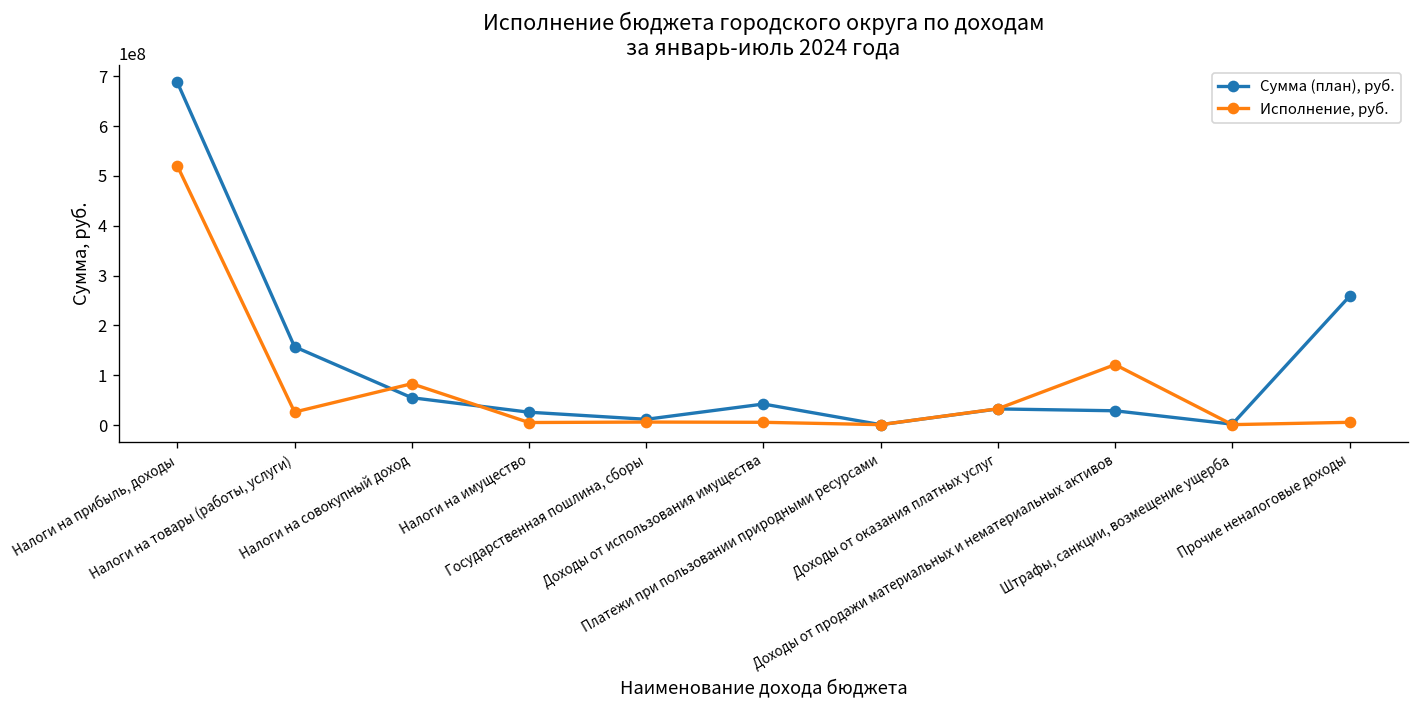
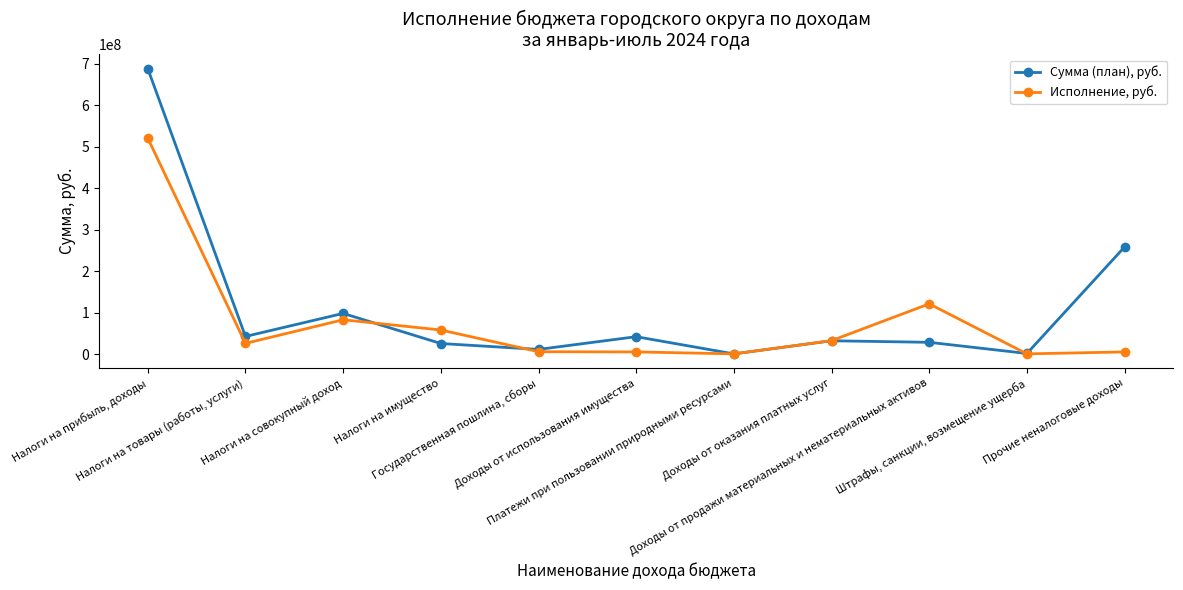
  {
    "Сумма (план), руб.": {
      "Налоги на прибыль, доходы": 690000000,
-     "Налоги на товары (работы, услуги)": 160000000,
-     "Налоги на совокупный доход": 50000000,
+     "Налоги на товары (работы, услуги)": 40000000,
+     "Налоги на совокупный доход": 100000000,
      "Налоги на имущество": 30000000,
      "Доходы от использования имущества": 40000000,
      "Доходы от продажи материальных и нематериальных активов": 30000000,
      "Прочие неналоговые доходы": 260000000
    },
    "Исполнение, руб.": {
      "Налоги на прибыль, доходы": 520000000,
      "Налоги на товары (работы, услуги)": 30000000,
      "Налоги на совокупный доход": 80000000,
-     "Налоги на имущество": 10000000,
+     "Налоги на имущество": 60000000,
      "Доходы от использования имущества": 10000000,
      "Доходы от продажи материальных и нематериальных активов": 120000000,
      "Прочие неналоговые доходы": 10000000
    }
  }
